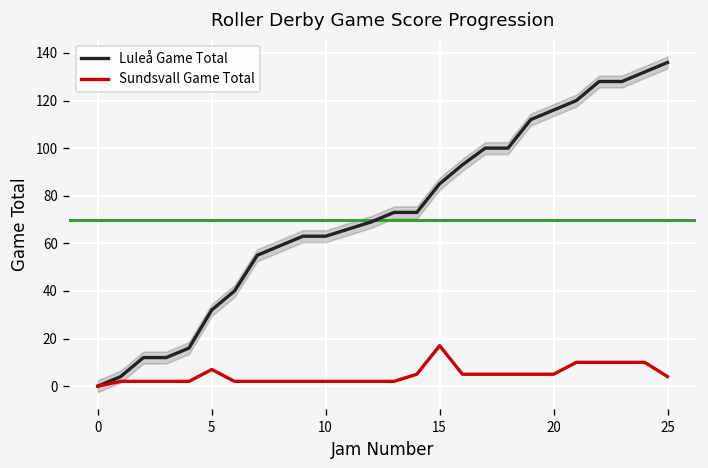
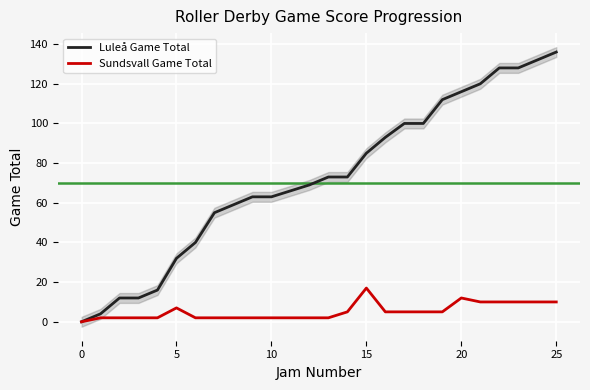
  {
    "Sundsvall Game Total": {
      "5": 7,
      "10": 2,
      "15": 17,
-     "20": 5,
-     "25": 4
+     "20": 12,
+     "25": 10
    }
  }
